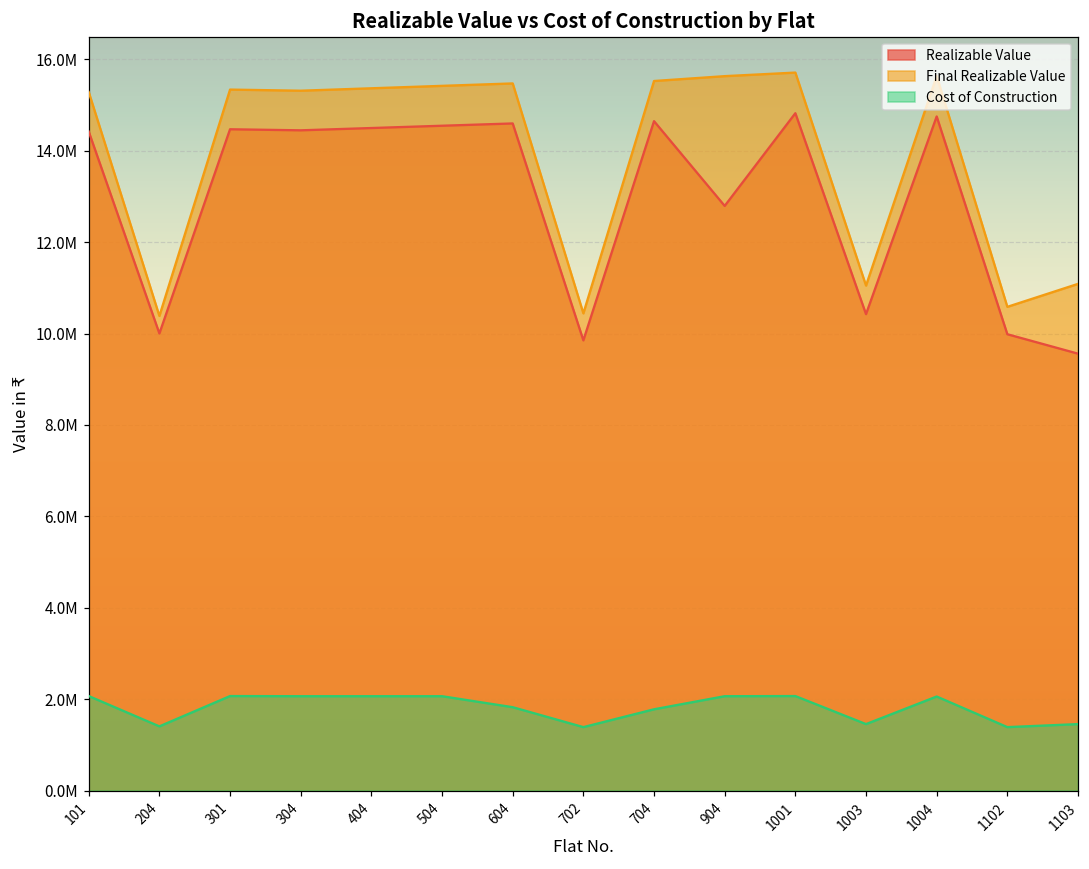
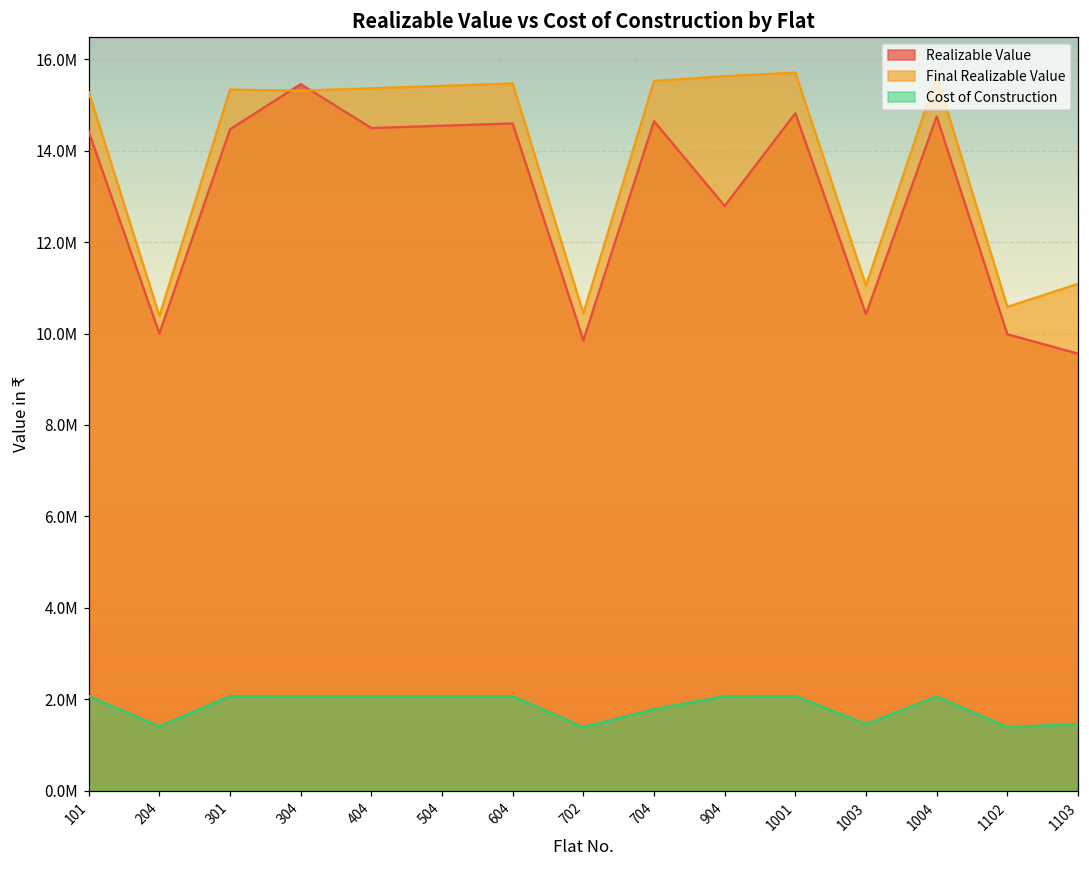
  {
    "Realizable Value": {
      "101": 14400000,
      "204": 10000000,
      "301": 14500000,
-     "304": 14400000,
+     "304": 15500000,
      "404": 14500000,
      "504": 14500000,
      "604": 14600000,
      "702": 9900000,
      "704": 14600000,
      "904": 12800000,
      "1001": 14800000,
      "1003": 10400000,
      "1004": 14800000,
      "1102": 10000000,
      "1103": 9600000
    },
    "Final Realizable Value": {
      "101": 15300000,
      "204": 10400000,
      "301": 15300000,
      "304": 15300000,
      "404": 15400000,
      "504": 15400000,
      "604": 15500000,
      "702": 10400000,
      "704": 15500000,
      "904": 15600000,
      "1001": 15700000,
      "1003": 11100000,
      "1102": 10600000,
      "1103": 11100000
    },
    "Cost of Construction": {
      "101": 2100000,
      "204": 1400000,
      "301": 2100000,
      "304": 2100000,
      "404": 2100000,
      "504": 2100000,
-     "604": 1800000,
+     "604": 2100000,
      "702": 1400000,
      "704": 1800000,
      "904": 2100000,
      "1001": 2100000,
      "1003": 1500000,
      "1004": 2100000,
      "1102": 1400000,
      "1103": 1500000
    }
  }
